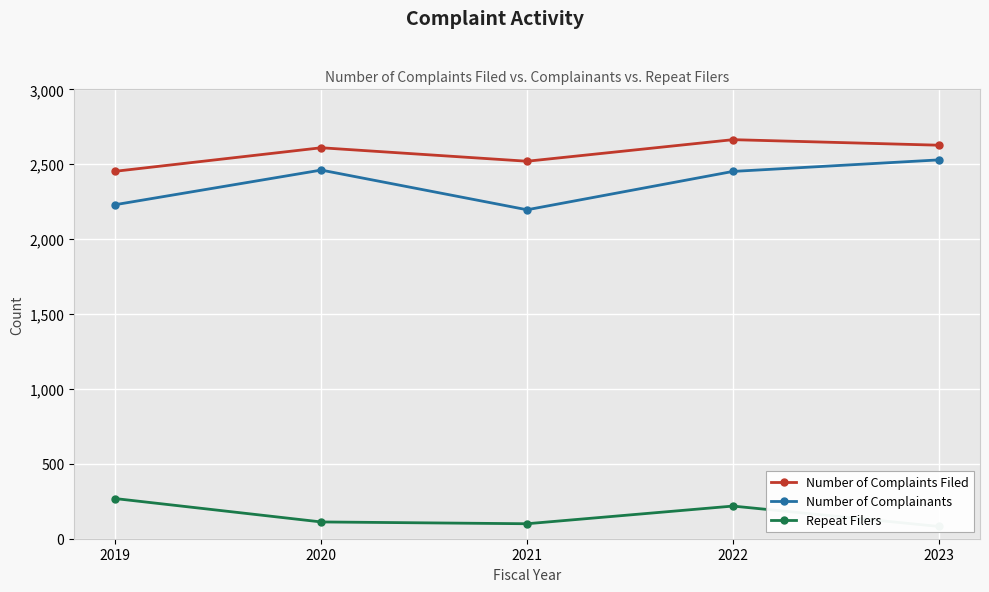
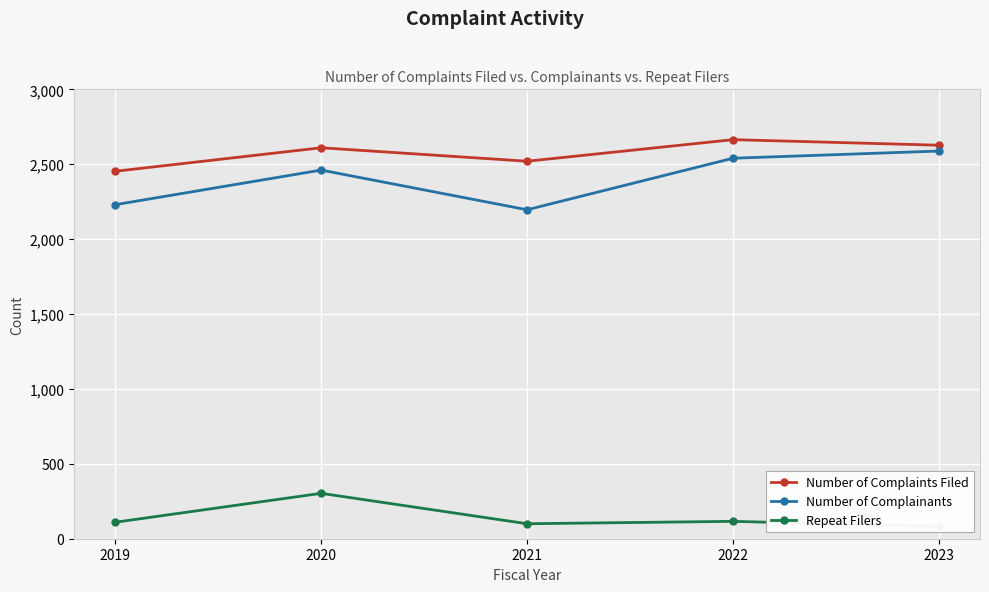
  {
    "Number of Complaints Filed": {
      "2019": "2,450",
      "2020": "2,610",
      "2021": "2,520",
      "2022": "2,660",
      "2023": "2,630"
    },
    "Number of Complainants": {
      "2019": "2,230",
      "2020": "2,460",
      "2021": "2,200",
-     "2022": "2,450",
-     "2023": "2,530"
+     "2022": "2,540",
+     "2023": "2,590"
    },
    "Repeat Filers": {
-     "2019": "270",
-     "2020": "110",
+     "2019": "110",
+     "2020": "300",
      "2021": "100",
-     "2022": "220"
+     "2022": "120"
    }
  }
